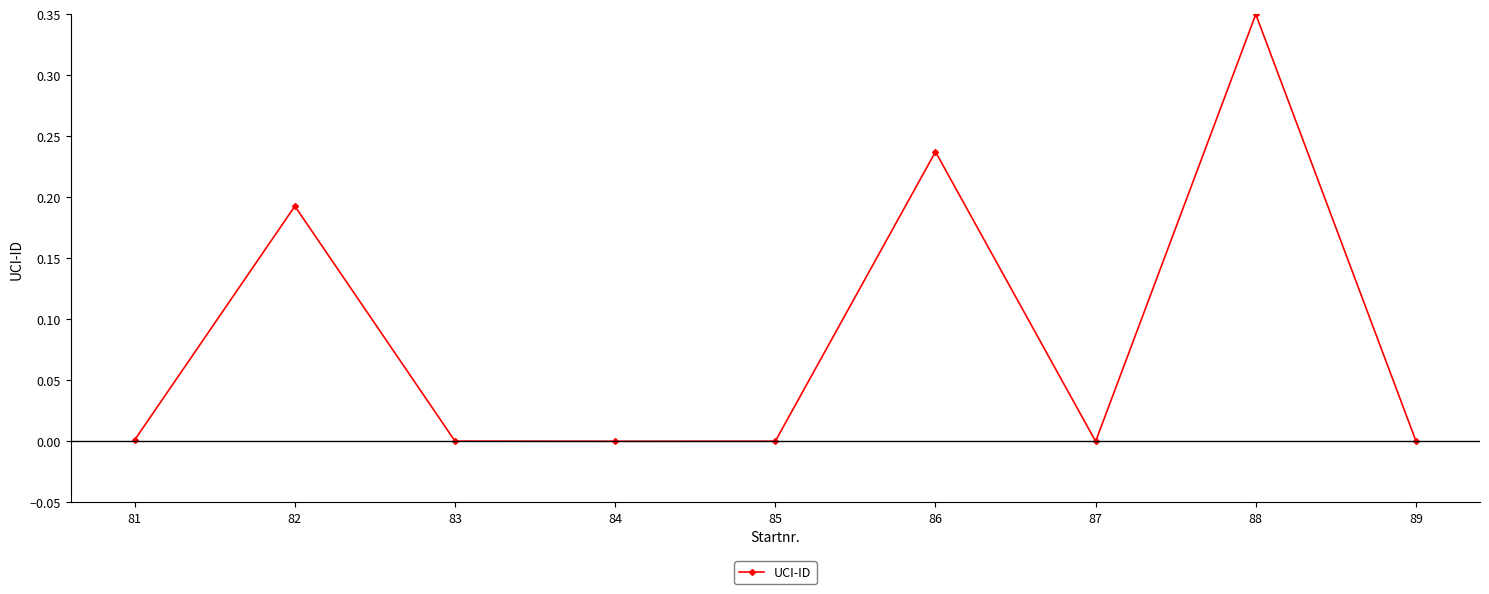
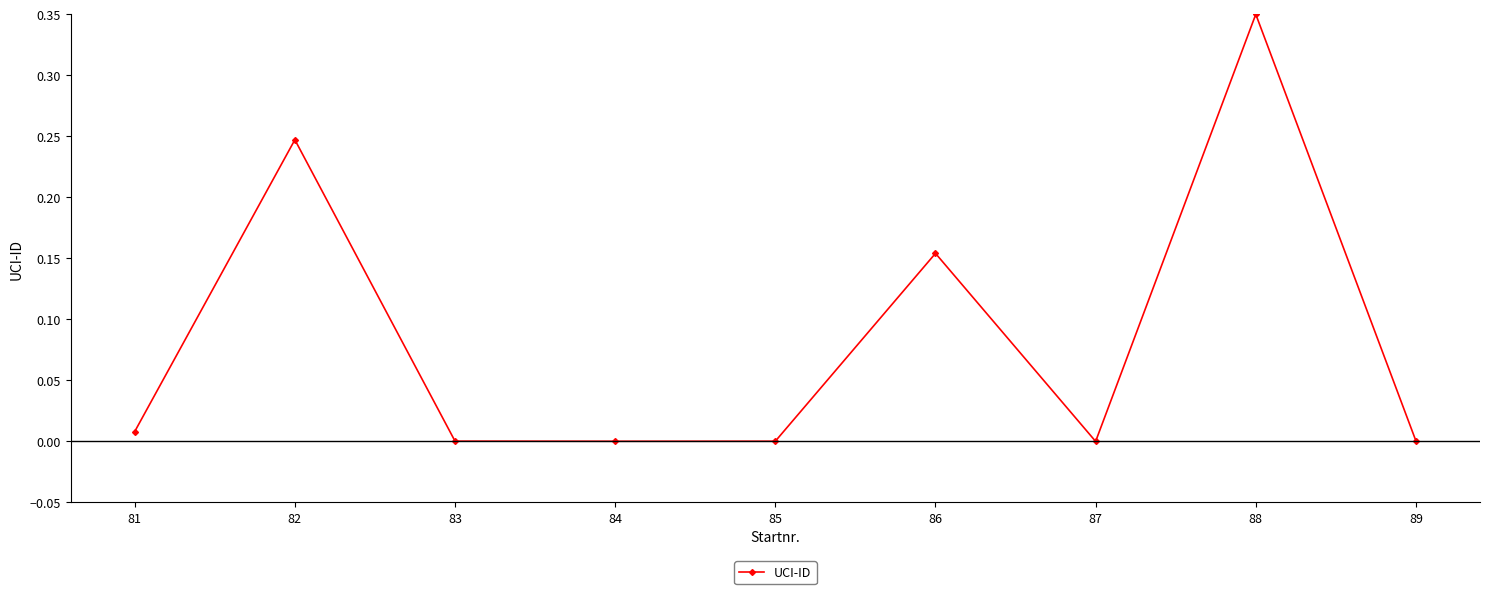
  {
-   "81": 0.001,
-   "82": 0.193,
+   "81": 0.008,
+   "82": 0.247,
    "83": 0.000,
    "84": 0.000,
    "85": 0.000,
-   "86": 0.237,
+   "86": 0.154,
    "87": 0.000,
    "88": 0.350,
    "89": 0.000
  }
